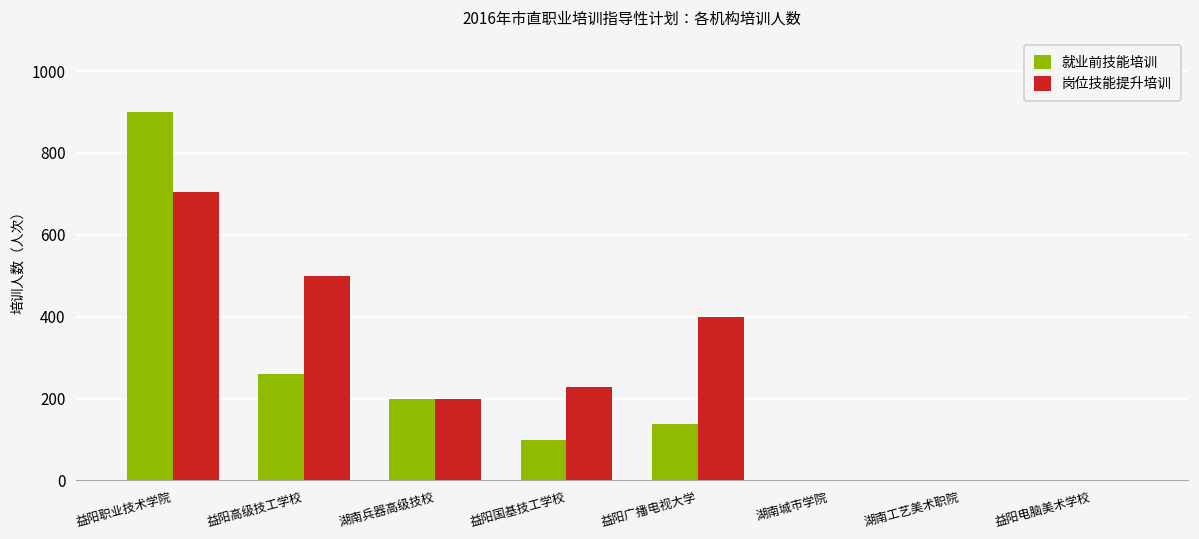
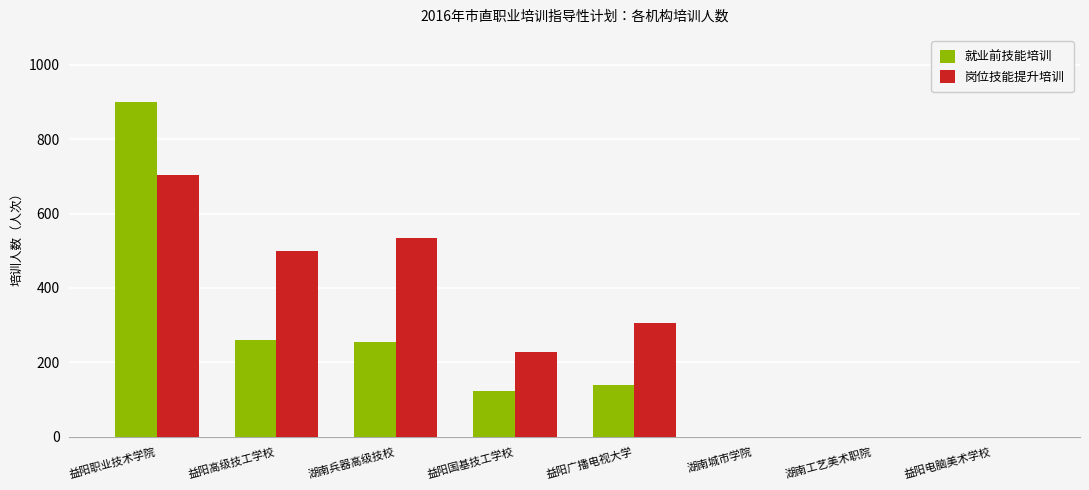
  {
    "就业前技能培训": {
      "益阳职业技术学院": 900,
      "益阳高级技工学校": 260,
-     "湖南兵器高级技校": 200,
-     "益阳国基技工学校": 100,
+     "湖南兵器高级技校": 260,
+     "益阳国基技工学校": 120,
      "益阳广播电视大学": 140,
      "湖南城市学院": 0,
      "湖南工艺美术职院": 0,
      "益阳电脑美术学校": 0
    },
    "岗位技能提升培训": {
      "益阳职业技术学院": 700,
      "益阳高级技工学校": 500,
-     "湖南兵器高级技校": 200,
+     "湖南兵器高级技校": 530,
      "益阳国基技工学校": 230,
-     "益阳广播电视大学": 400,
+     "益阳广播电视大学": 310,
      "湖南城市学院": 0,
      "湖南工艺美术职院": 0,
      "益阳电脑美术学校": 0
    }
  }
